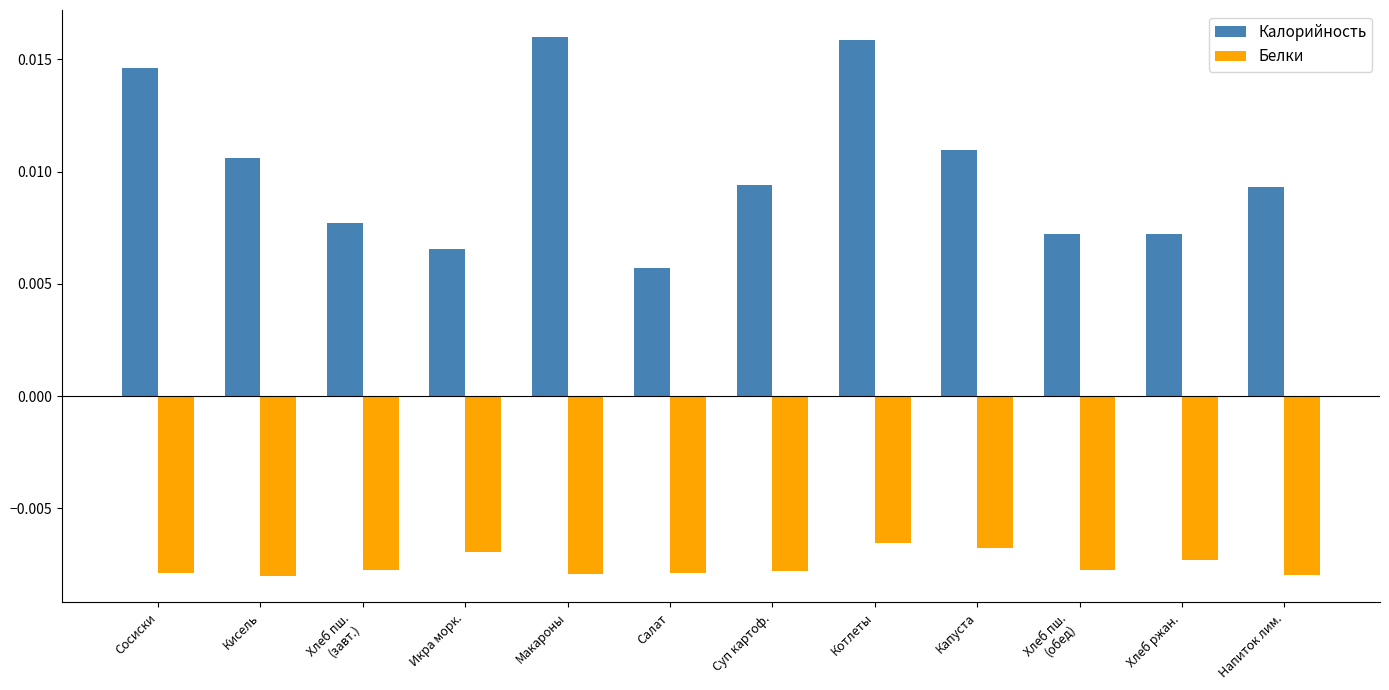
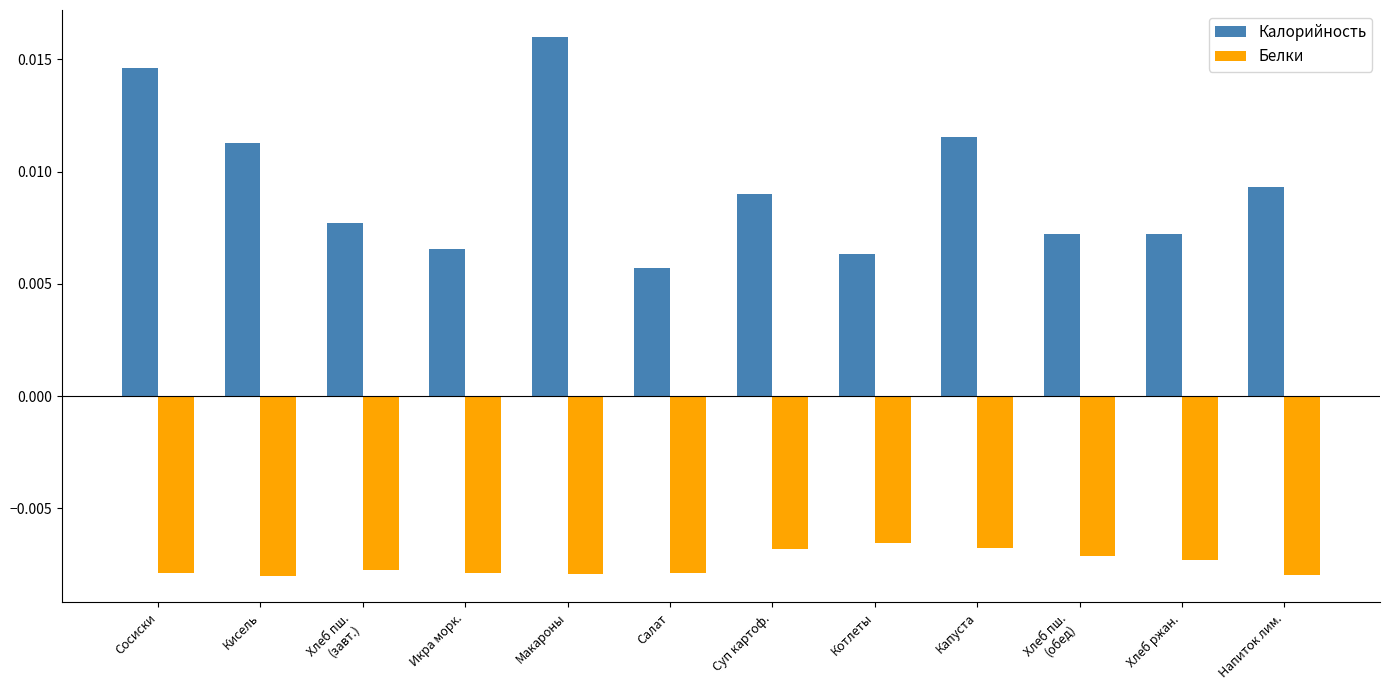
  {
    "Калорийность": {
      "Сосиски": 0.0146,
-     "Кисель": 0.0106,
+     "Кисель": 0.0113,
      "Хлеб пш. (завт.)": 0.0077,
      "Икра морк.": 0.0066,
      "Макароны": 0.0160,
      "Салат": 0.0057,
-     "Суп картоф.": 0.0094,
-     "Котлеты": 0.0159,
-     "Капуста": 0.0110,
+     "Суп картоф.": 0.0090,
+     "Котлеты": 0.0063,
+     "Капуста": 0.0116,
      "Хлеб пш. (обед)": 0.0072,
      "Хлеб ржан.": 0.0072,
      "Напиток лим.": 0.0093
    },
    "Белки": {
      "Сосиски": -0.0079,
      "Кисель": -0.0080,
      "Хлеб пш. (завт.)": -0.0078,
-     "Икра морк.": -0.0070,
+     "Икра морк.": -0.0079,
      "Макароны": -0.0079,
      "Салат": -0.0079,
-     "Суп картоф.": -0.0078,
+     "Суп картоф.": -0.0068,
      "Котлеты": -0.0065,
      "Капуста": -0.0068,
-     "Хлеб пш. (обед)": -0.0078,
+     "Хлеб пш. (обед)": -0.0071,
      "Хлеб ржан.": -0.0073,
      "Напиток лим.": -0.0080
    }
  }
